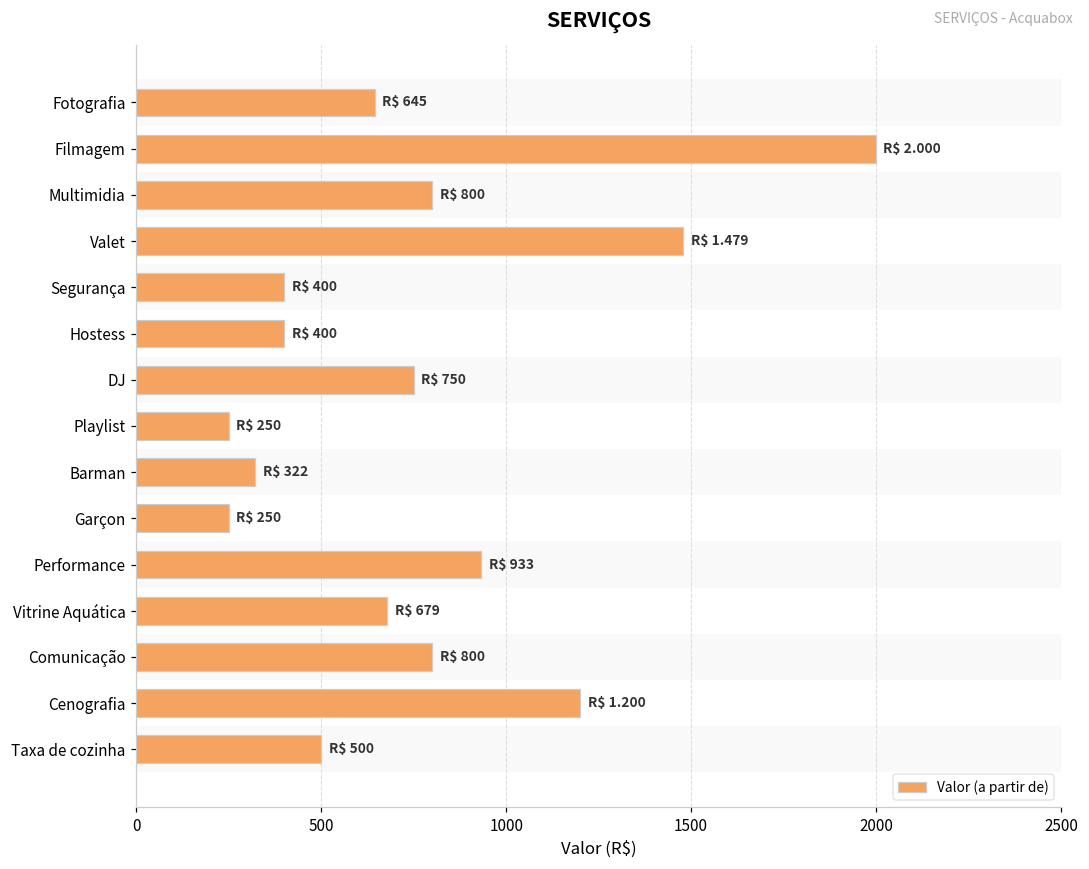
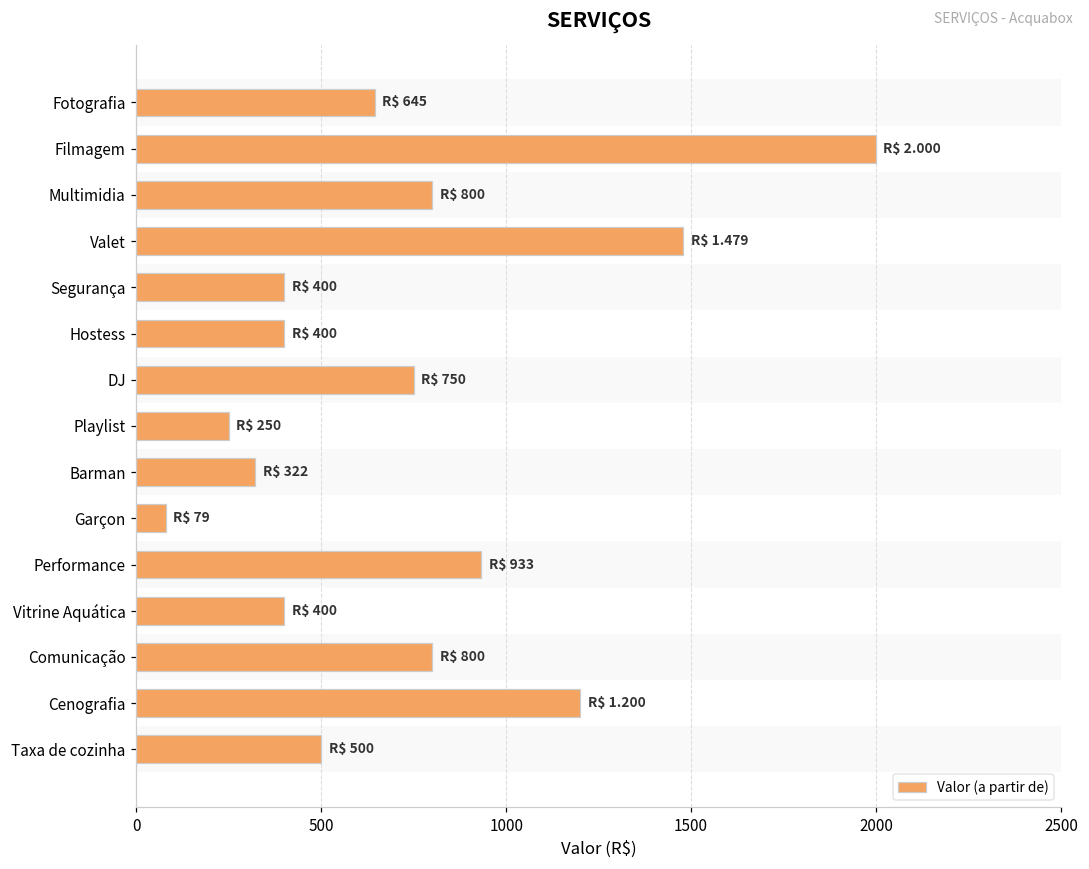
  {
    "Valor (a partir de)": {
      "Hostess": 400,
      "Playlist": 250,
-     "Garçon": 250,
-     "Vitrine Aquática": 679
+     "Garçon": 79,
+     "Vitrine Aquática": 400
    }
  }
